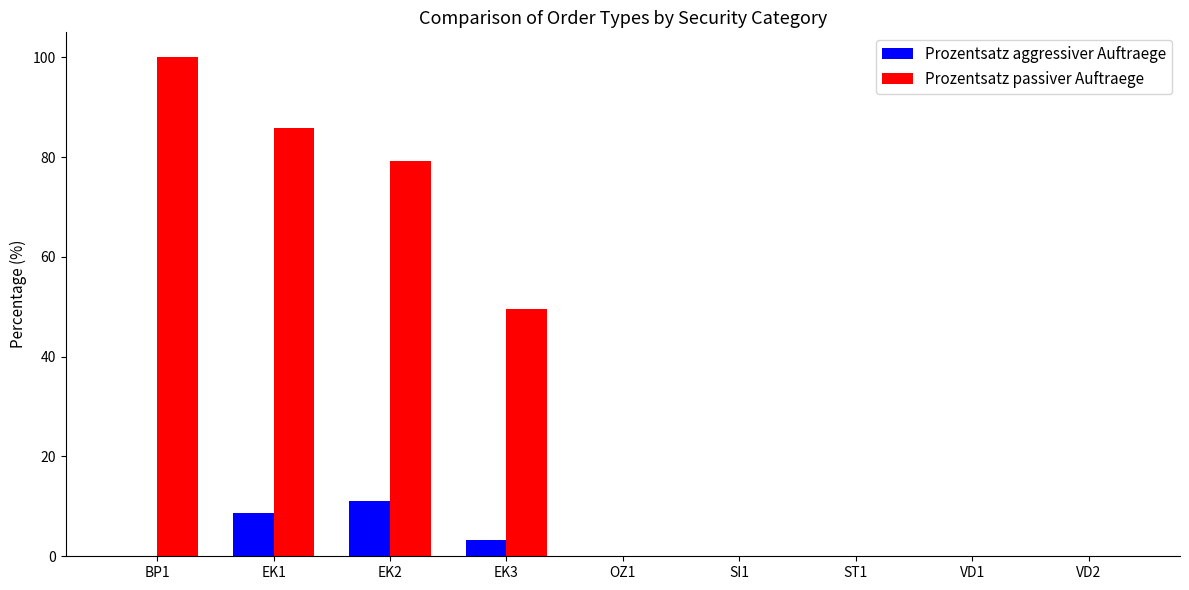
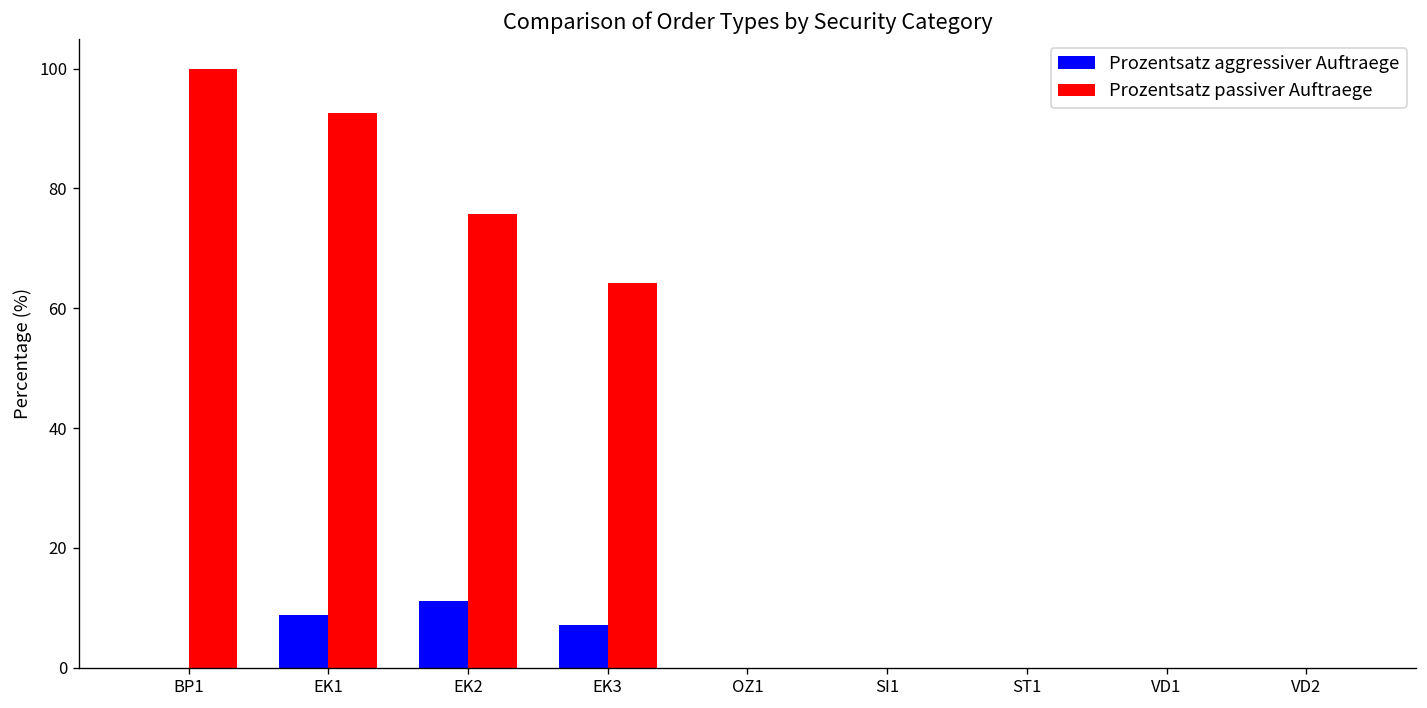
  {
    "Prozentsatz aggressiver Auftraege": {
      "BP1": 0,
      "EK1": 9,
      "EK2": 11,
-     "EK3": 3,
+     "EK3": 7,
      "OZ1": 0,
      "SI1": 0,
      "ST1": 0,
      "VD1": 0,
      "VD2": 0
    },
    "Prozentsatz passiver Auftraege": {
      "BP1": 100,
-     "EK1": 86,
-     "EK2": 79,
-     "EK3": 49,
+     "EK1": 93,
+     "EK2": 76,
+     "EK3": 64,
      "OZ1": 0,
      "SI1": 0,
      "ST1": 0,
      "VD1": 0,
      "VD2": 0
    }
  }
